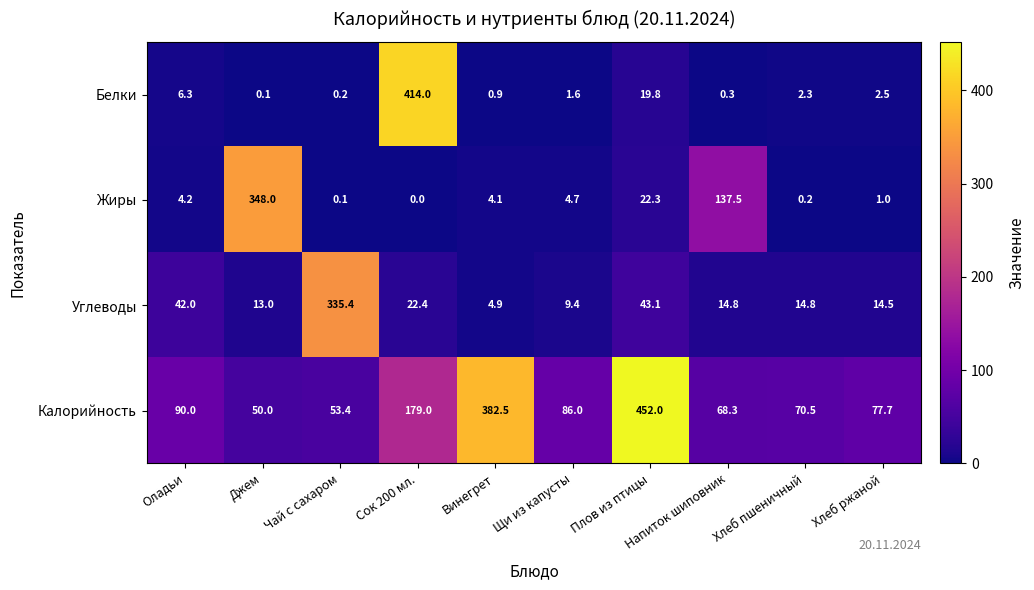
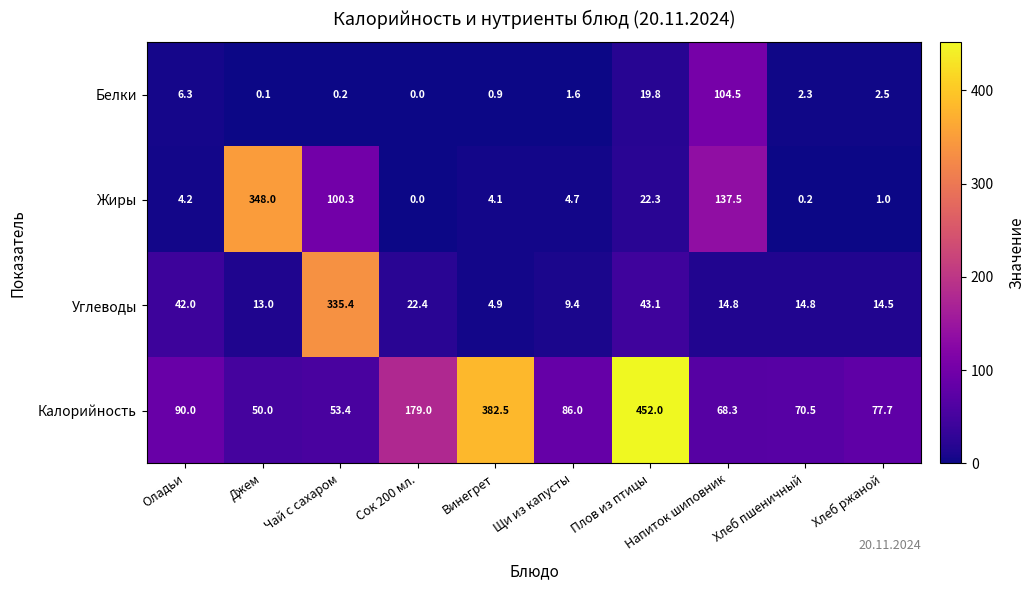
  {
    "Белки": {
      "Оладьи": 6.3,
      "Джем": 0.1,
      "Чай с сахаром": 0.2,
-     "Сок 200 мл.": 414.0,
+     "Сок 200 мл.": 0.0,
      "Винегрет": 0.9,
      "Щи из капусты": 1.6,
      "Плов из птицы": 19.8,
-     "Напиток шиповник": 0.3,
+     "Напиток шиповник": 104.5,
      "Хлеб пшеничный": 2.3,
      "Хлеб ржаной": 2.5
    },
    "Жиры": {
      "Оладьи": 4.2,
      "Джем": 348.0,
-     "Чай с сахаром": 0.1,
+     "Чай с сахаром": 100.3,
      "Сок 200 мл.": 0.0,
      "Винегрет": 4.1,
      "Щи из капусты": 4.7,
      "Плов из птицы": 22.3,
      "Напиток шиповник": 137.5,
      "Хлеб пшеничный": 0.2,
      "Хлеб ржаной": 1.0
    },
    "Углеводы": {
      "Оладьи": 42.0,
      "Джем": 13.0,
      "Чай с сахаром": 335.4,
      "Сок 200 мл.": 22.4,
      "Винегрет": 4.9,
      "Щи из капусты": 9.4,
      "Плов из птицы": 43.1,
      "Напиток шиповник": 14.8,
      "Хлеб пшеничный": 14.8,
      "Хлеб ржаной": 14.5
    },
    "Калорийность": {
      "Оладьи": 90.0,
      "Джем": 50.0,
      "Чай с сахаром": 53.4,
      "Сок 200 мл.": 179.0,
      "Винегрет": 382.5,
      "Щи из капусты": 86.0,
      "Плов из птицы": 452.0,
      "Напиток шиповник": 68.3,
      "Хлеб пшеничный": 70.5,
      "Хлеб ржаной": 77.7
    }
  }
